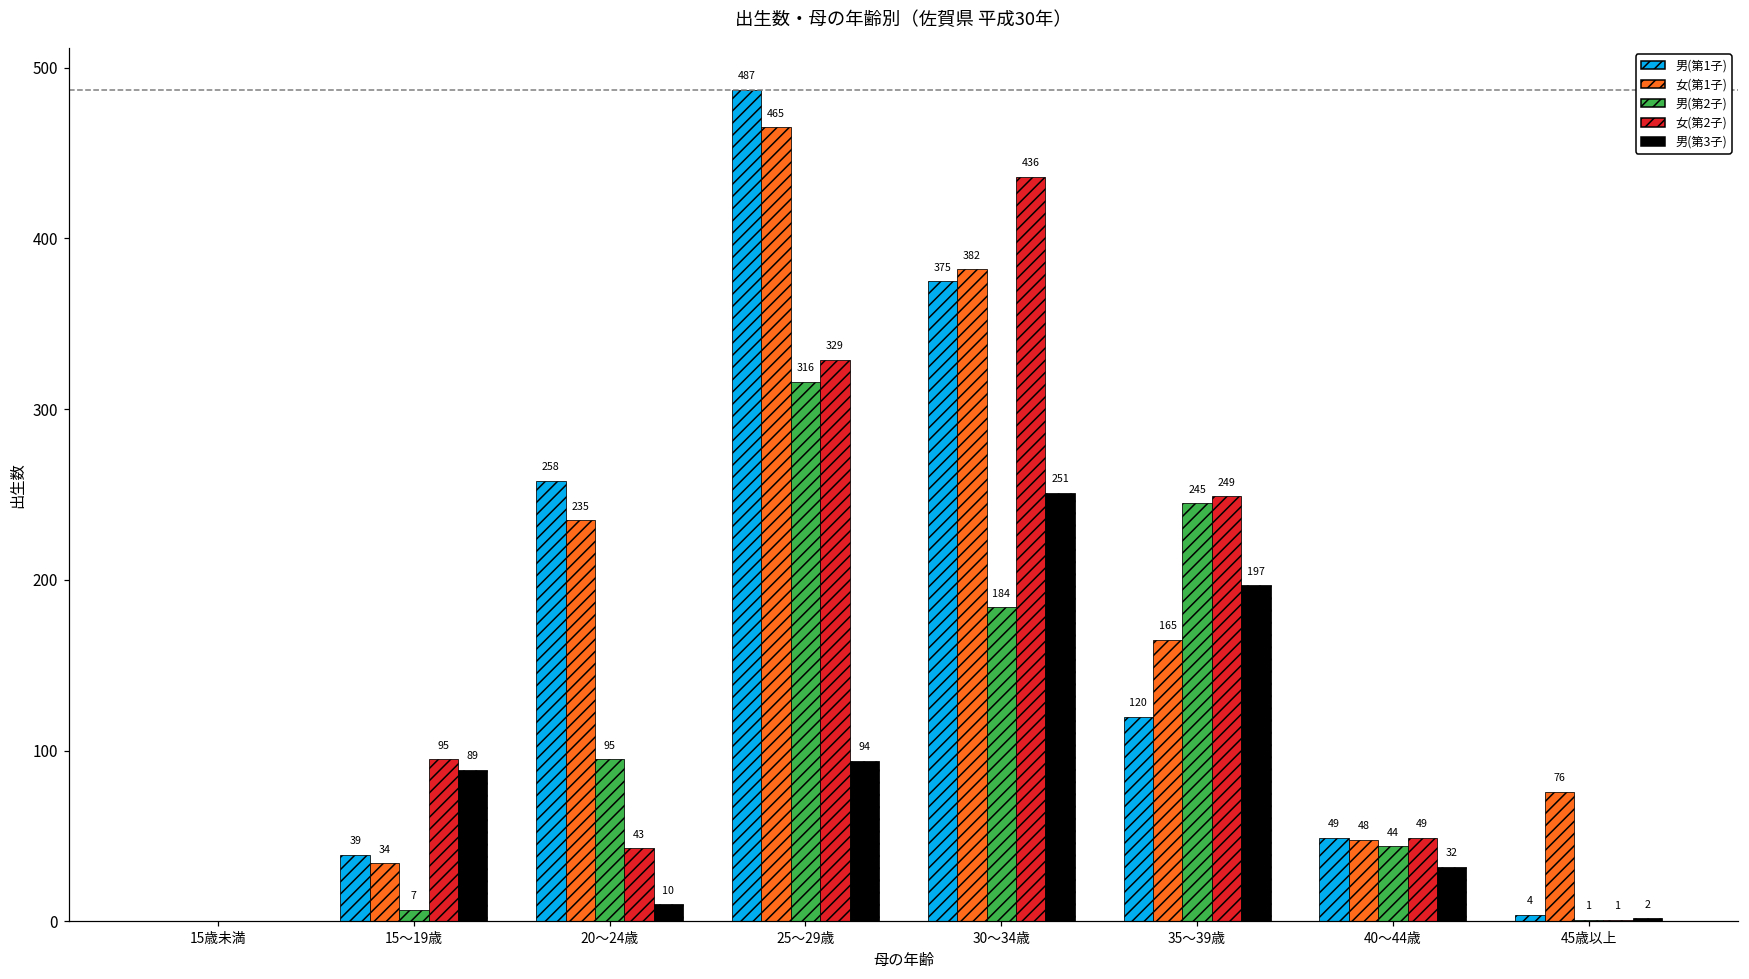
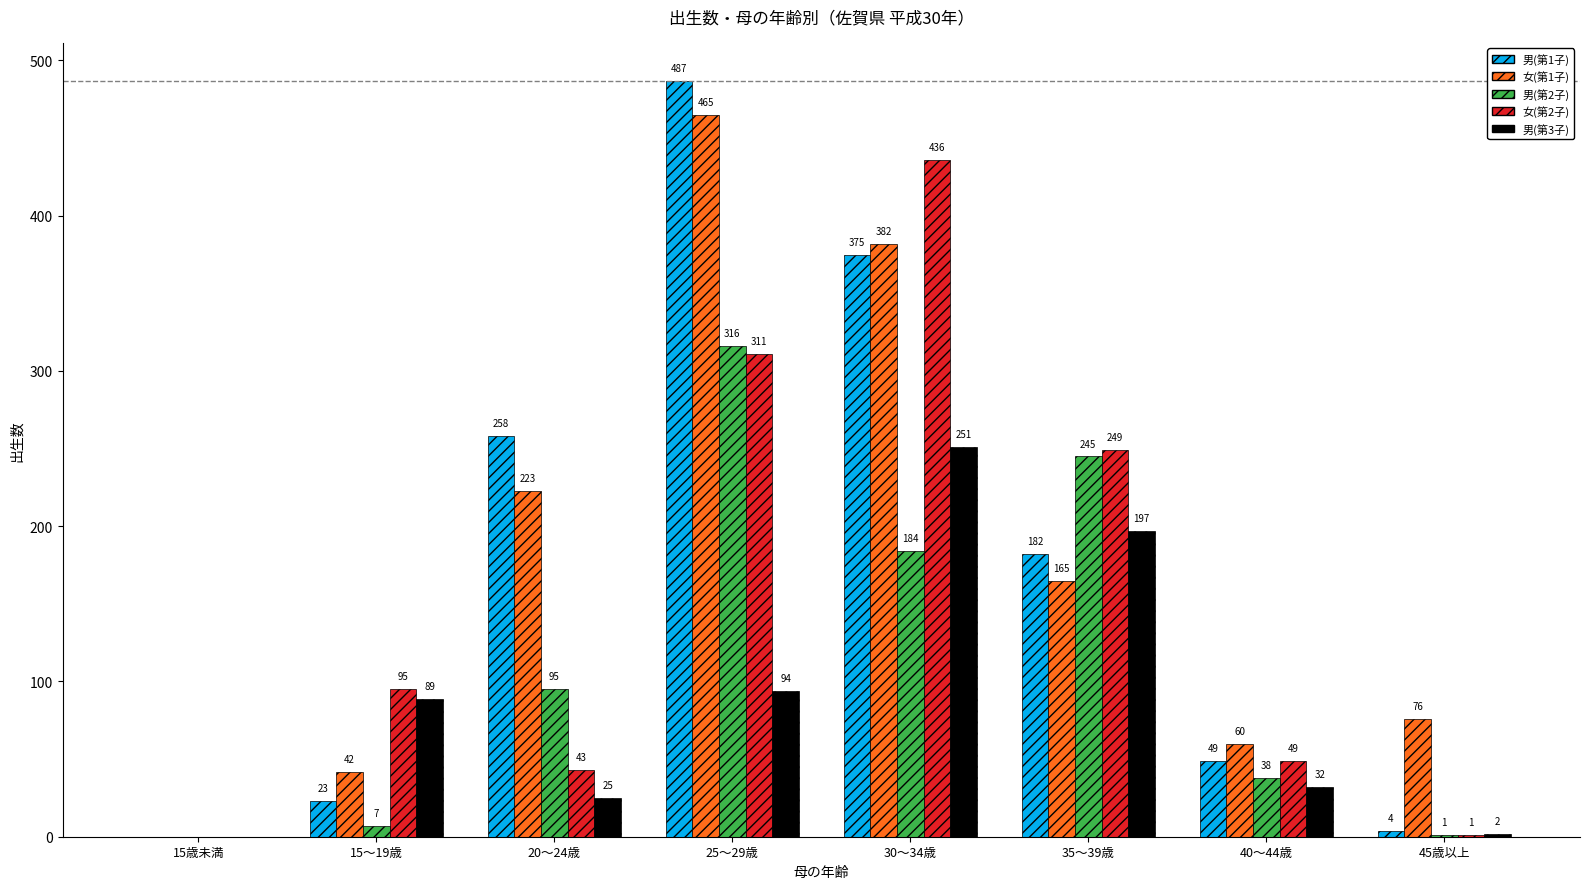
  {
    "男(第1子)": {
-     "15～19歳": 39,
+     "15～19歳": 23,
      "20～24歳": 258,
      "25～29歳": 487,
      "30～34歳": 375,
-     "35～39歳": 120,
+     "35～39歳": 182,
      "40～44歳": 49,
      "45歳以上": 4
    },
    "女(第1子)": {
-     "15～19歳": 34,
-     "20～24歳": 235,
+     "15～19歳": 42,
+     "20～24歳": 223,
      "25～29歳": 465,
      "30～34歳": 382,
      "35～39歳": 165,
-     "40～44歳": 48,
+     "40～44歳": 60,
      "45歳以上": 76
    },
    "男(第2子)": {
      "15～19歳": 7,
      "20～24歳": 95,
      "25～29歳": 316,
      "30～34歳": 184,
      "35～39歳": 245,
-     "40～44歳": 44,
+     "40～44歳": 38,
      "45歳以上": 1
    },
    "女(第2子)": {
      "15～19歳": 95,
      "20～24歳": 43,
-     "25～29歳": 329,
+     "25～29歳": 311,
      "30～34歳": 436,
      "35～39歳": 249,
      "40～44歳": 49,
      "45歳以上": 1
    },
    "男(第3子)": {
      "15～19歳": 89,
-     "20～24歳": 10,
+     "20～24歳": 25,
      "25～29歳": 94,
      "30～34歳": 251,
      "35～39歳": 197,
      "40～44歳": 32,
      "45歳以上": 2
    }
  }
